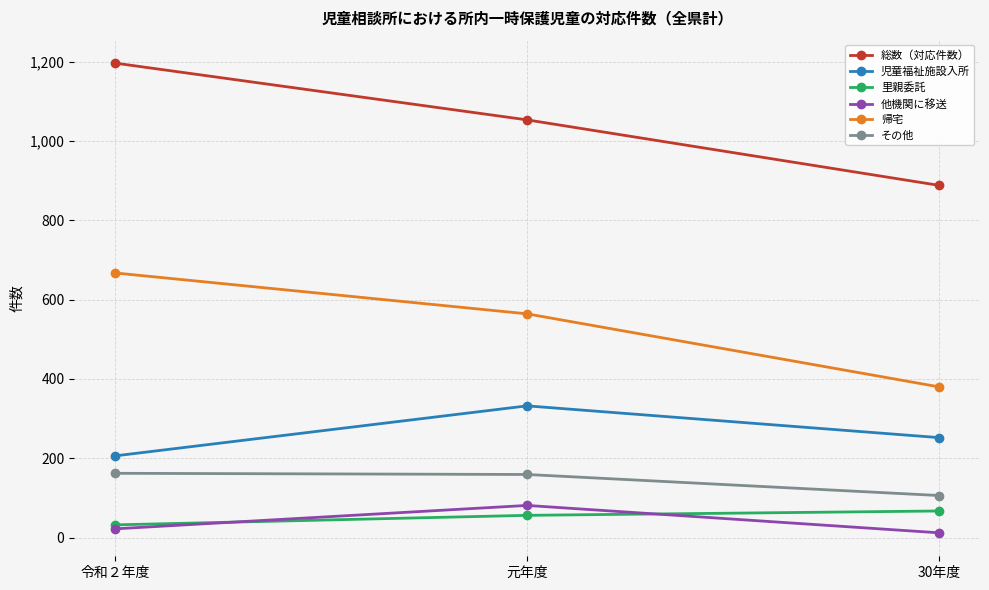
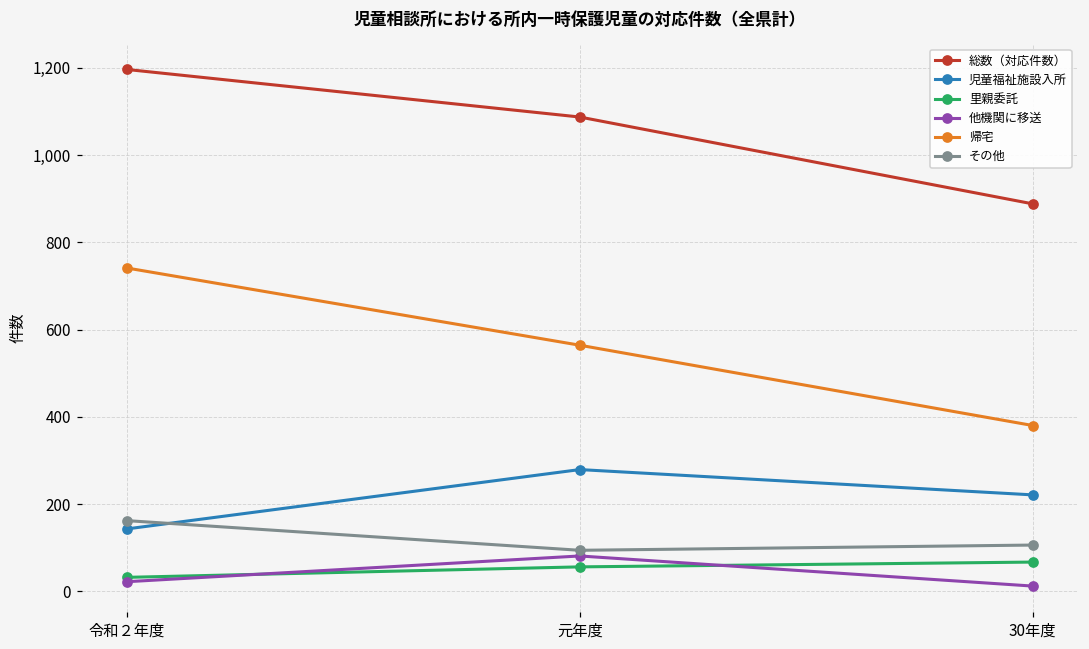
  {
    "総数（対応件数）": {
      "令和２年度": "1,200",
-     "元年度": "1,050",
+     "元年度": "1,090",
      "30年度": "890"
    },
    "児童福祉施設入所": {
-     "令和２年度": "210",
-     "元年度": "330",
-     "30年度": "250"
+     "令和２年度": "140",
+     "元年度": "280",
+     "30年度": "220"
    },
    "里親委託": {
      "令和２年度": "30",
      "元年度": "60",
      "30年度": "70"
    },
    "他機関に移送": {
      "令和２年度": "20",
      "元年度": "80",
      "30年度": "10"
    },
    "帰宅": {
-     "令和２年度": "670",
+     "令和２年度": "740",
      "元年度": "560",
      "30年度": "380"
    },
    "その他": {
      "令和２年度": "160",
-     "元年度": "160",
+     "元年度": "90",
      "30年度": "110"
    }
  }
